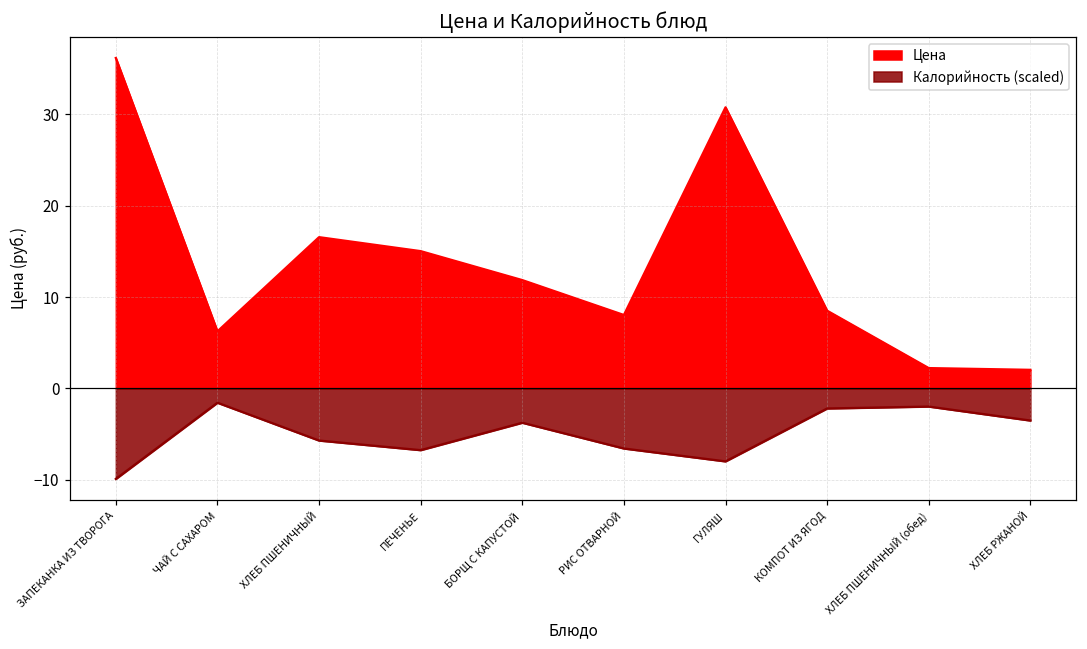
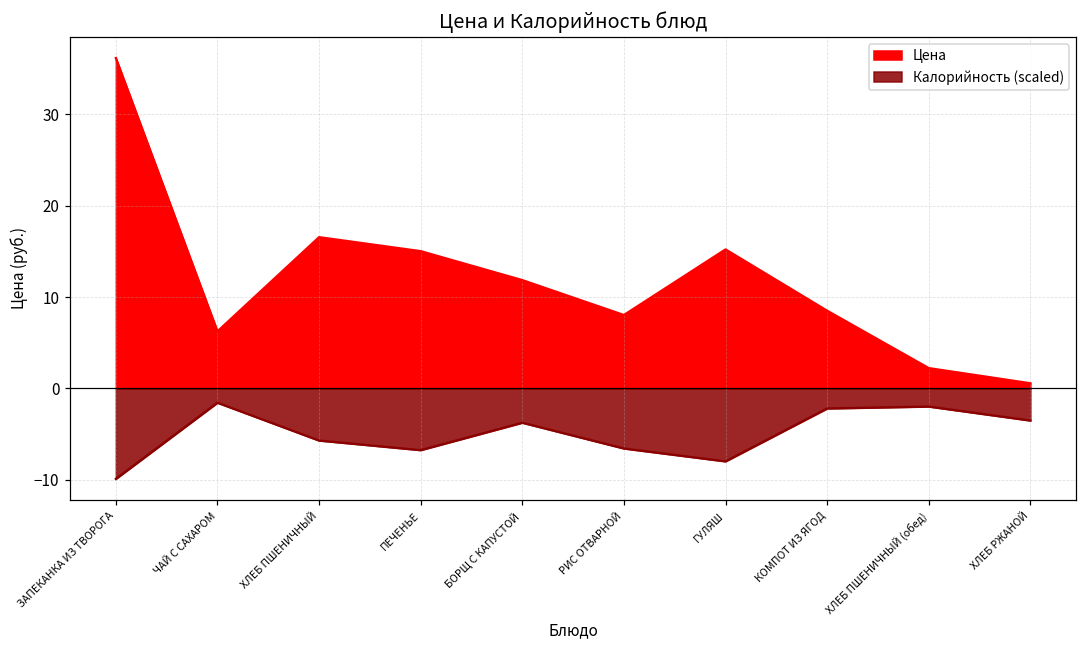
  {
    "Цена": {
      "ЗАПЕКАНКА ИЗ ТВОРОГА": 36,
      "ЧАЙ С САХАРОМ": 6,
      "ХЛЕБ ПШЕНИЧНЫЙ": 17,
      "ПЕЧЕНЬЕ": 15,
      "БОРЩ С КАПУСТОЙ": 12,
      "РИС ОТВАРНОЙ": 8,
-     "ГУЛЯШ": 31,
+     "ГУЛЯШ": 15,
      "КОМПОТ ИЗ ЯГОД": 9,
      "ХЛЕБ ПШЕНИЧНЫЙ (обед)": 2,
-     "ХЛЕБ РЖАНОЙ": 2
+     "ХЛЕБ РЖАНОЙ": 1
    }
  }
